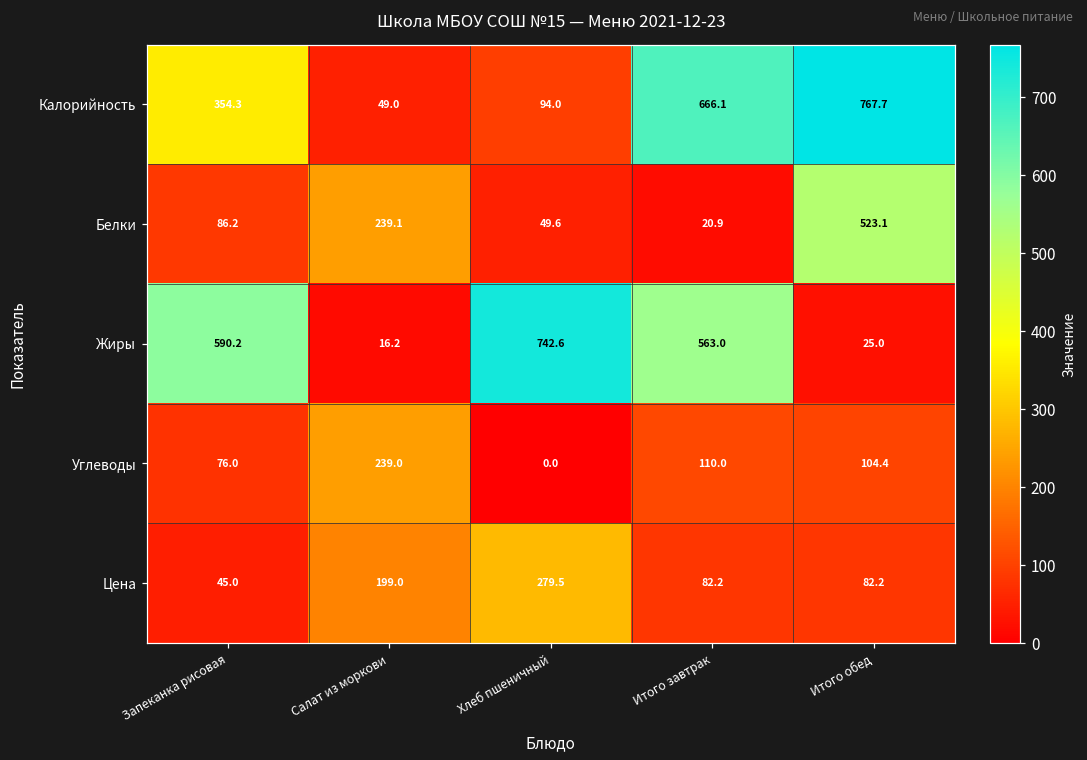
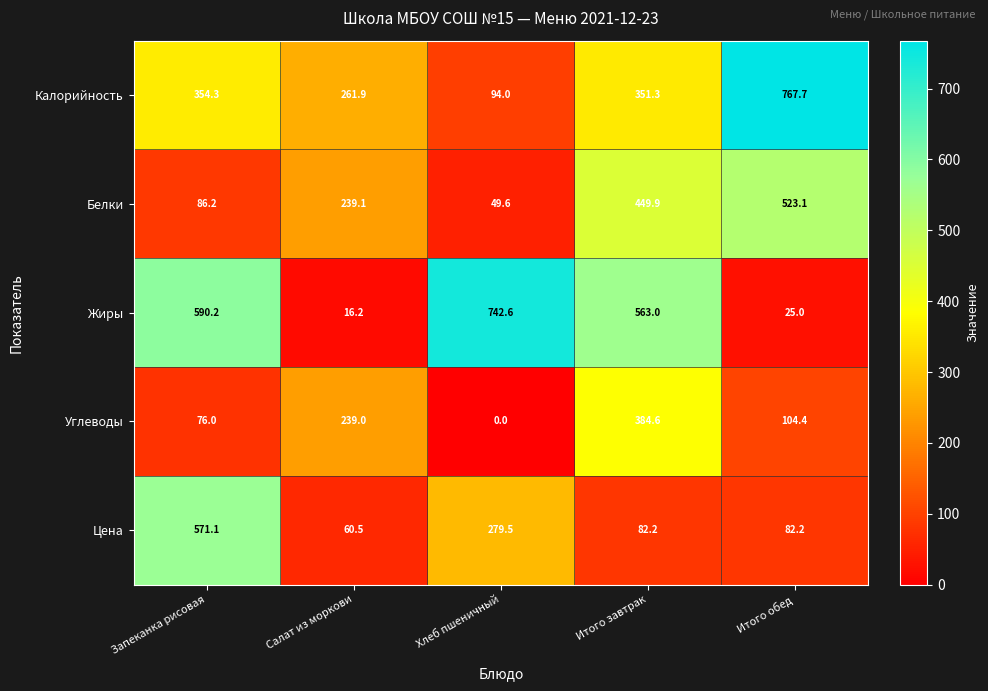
  {
    "Калорийность": {
      "Запеканка рисовая": 354.3,
-     "Салат из моркови": 49.0,
+     "Салат из моркови": 261.9,
      "Хлеб пшеничный": 94.0,
-     "Итого завтрак": 666.1,
+     "Итого завтрак": 351.3,
      "Итого обед": 767.7
    },
    "Белки": {
      "Запеканка рисовая": 86.2,
      "Салат из моркови": 239.1,
      "Хлеб пшеничный": 49.6,
-     "Итого завтрак": 20.9,
+     "Итого завтрак": 449.9,
      "Итого обед": 523.1
    },
    "Жиры": {
      "Запеканка рисовая": 590.2,
      "Салат из моркови": 16.2,
      "Хлеб пшеничный": 742.6,
      "Итого завтрак": 563.0,
      "Итого обед": 25.0
    },
    "Углеводы": {
      "Запеканка рисовая": 76.0,
      "Салат из моркови": 239.0,
      "Хлеб пшеничный": 0.0,
-     "Итого завтрак": 110.0,
+     "Итого завтрак": 384.6,
      "Итого обед": 104.4
    },
    "Цена": {
-     "Запеканка рисовая": 45.0,
-     "Салат из моркови": 199.0,
+     "Запеканка рисовая": 571.1,
+     "Салат из моркови": 60.5,
      "Хлеб пшеничный": 279.5,
      "Итого завтрак": 82.2,
      "Итого обед": 82.2
    }
  }
